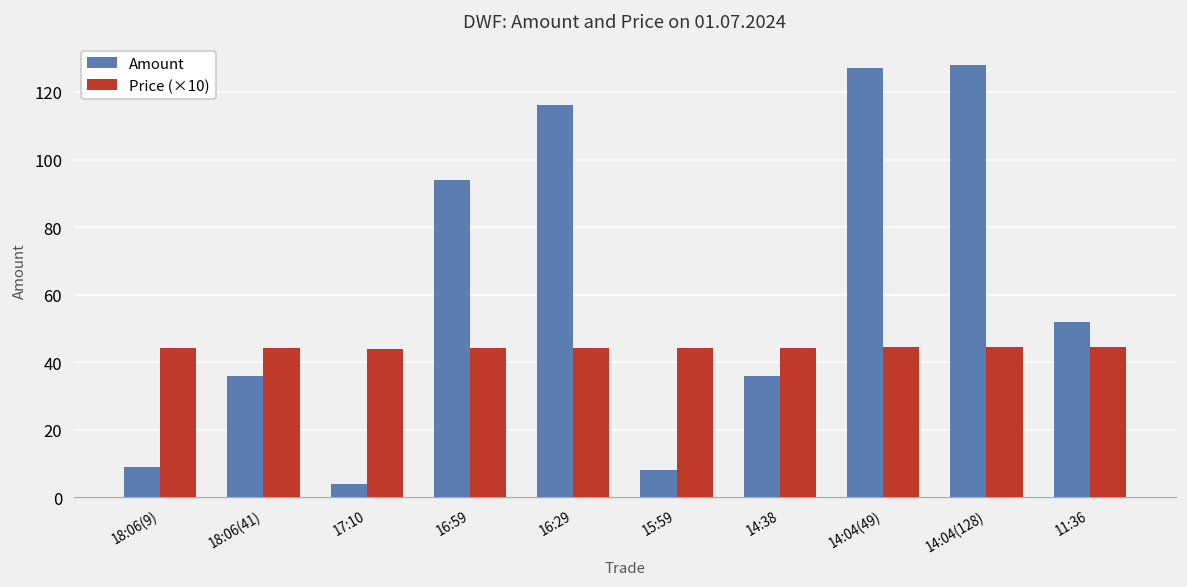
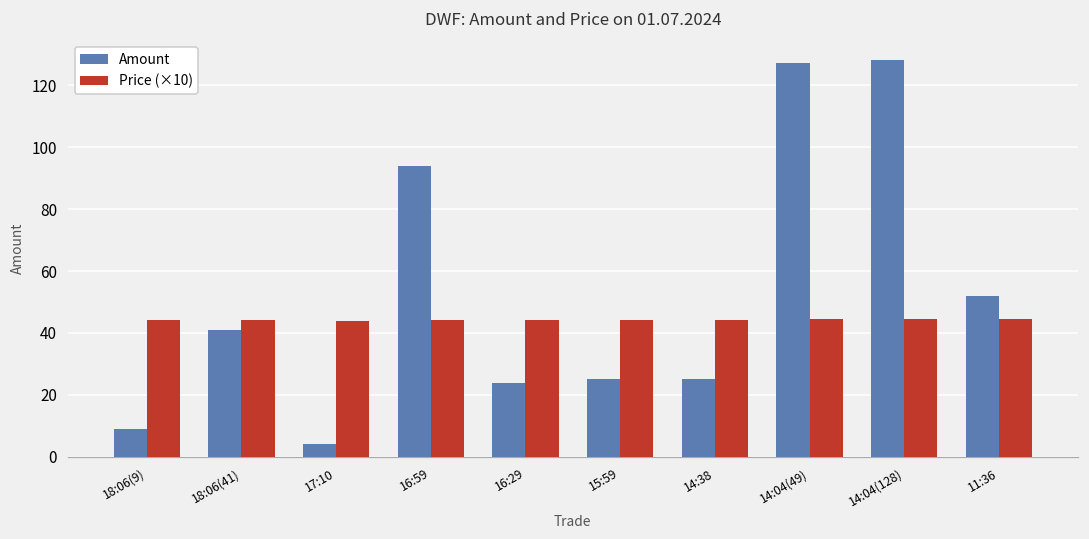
  {
    "Amount": {
      "18:06(9)": 9,
-     "18:06(41)": 36,
+     "18:06(41)": 41,
      "17:10": 4,
      "16:59": 94,
-     "16:29": 116,
-     "15:59": 8,
-     "14:38": 36,
+     "16:29": 24,
+     "15:59": 25,
+     "14:38": 25,
      "14:04(49)": 127,
      "14:04(128)": 128,
      "11:36": 52
    },
    "Price (×10)": {
      "18:06(9)": 44,
      "18:06(41)": 44,
      "17:10": 44,
      "16:59": 44,
      "16:29": 44,
      "15:59": 44,
      "14:38": 44,
      "14:04(49)": 44,
      "14:04(128)": 45,
      "11:36": 45
    }
  }
